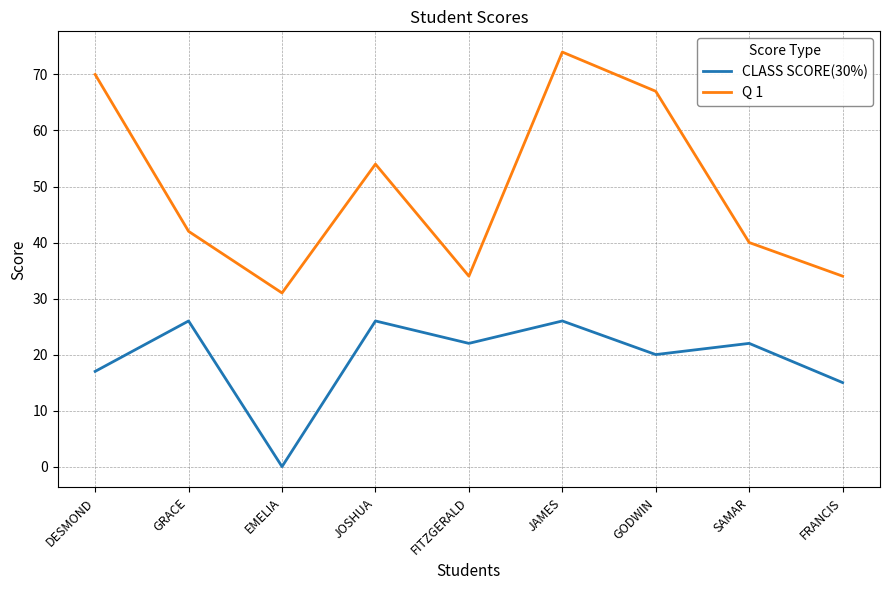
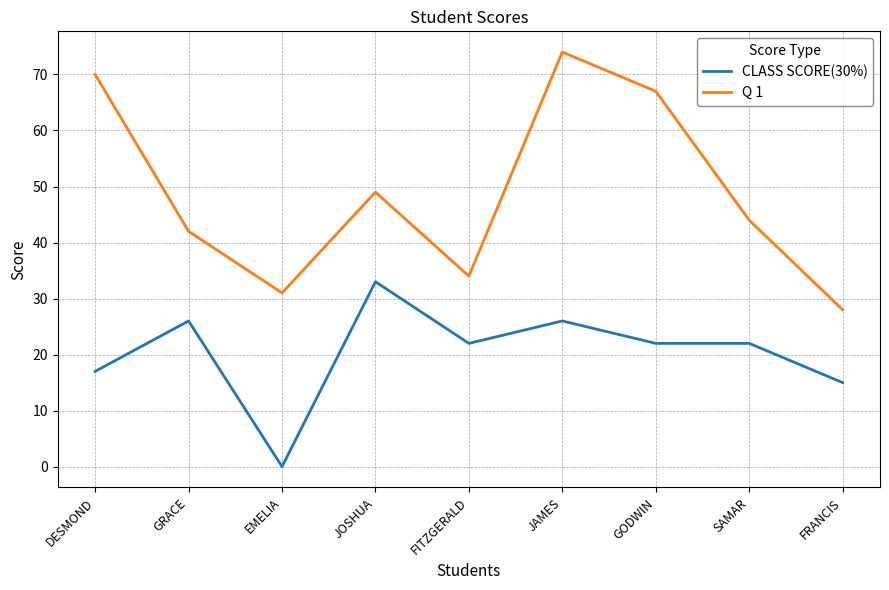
  {
    "CLASS SCORE(30%)": {
      "DESMOND": 17,
      "GRACE": 26,
      "EMELIA": 0,
-     "JOSHUA": 26,
+     "JOSHUA": 33,
      "FITZGERALD": 22,
      "JAMES": 26,
-     "GODWIN": 20,
+     "GODWIN": 22,
      "SAMAR": 22,
      "FRANCIS": 15
    },
    "Q 1": {
      "DESMOND": 70,
      "GRACE": 42,
      "EMELIA": 31,
-     "JOSHUA": 54,
+     "JOSHUA": 49,
      "FITZGERALD": 34,
      "JAMES": 74,
      "GODWIN": 67,
-     "SAMAR": 40,
-     "FRANCIS": 34
+     "SAMAR": 44,
+     "FRANCIS": 28
    }
  }
